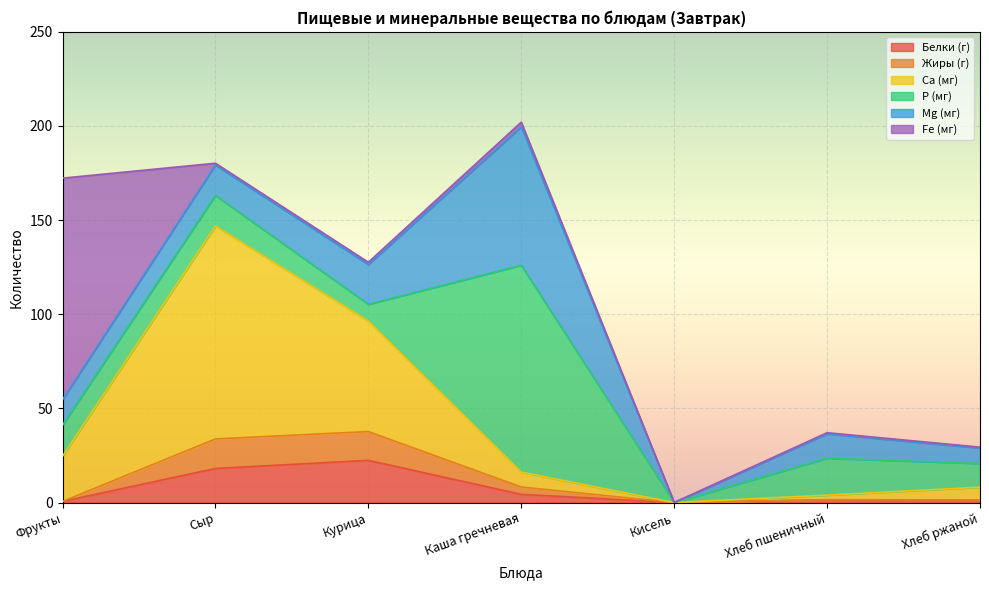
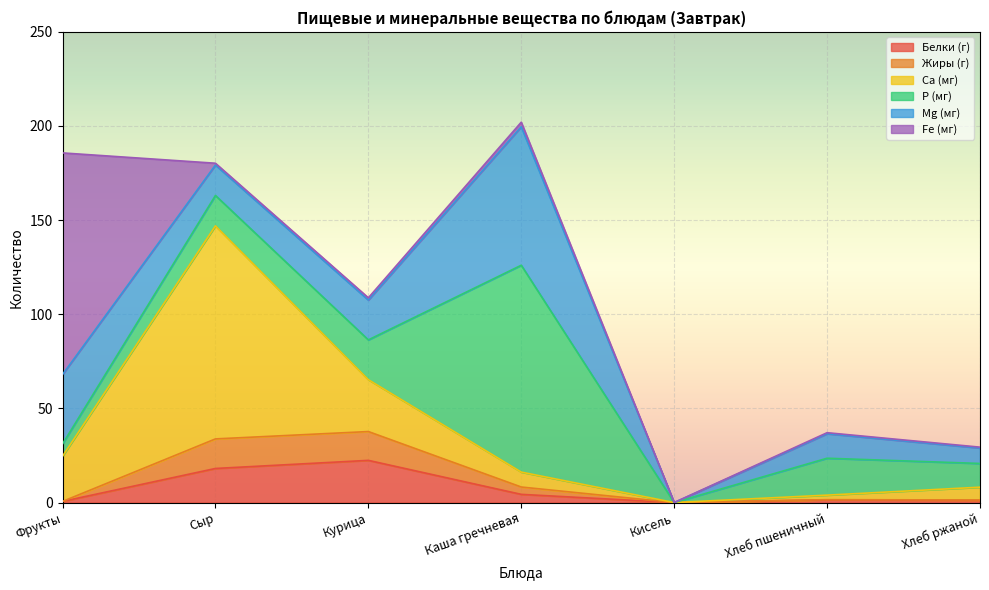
  {
    "Ca (мг)": {
      "Фрукты": 24,
      "Сыр": 113,
-     "Курица": 59,
+     "Курица": 28,
      "Каша гречневая": 8,
      "Хлеб пшеничный": 2,
      "Хлеб ржаной": 7
    },
    "P (мг)": {
-     "Фрукты": 17,
+     "Фрукты": 7,
      "Сыр": 16,
-     "Курица": 9,
+     "Курица": 21,
      "Каша гречневая": 110,
      "Хлеб пшеничный": 20,
      "Хлеб ржаной": 13
    },
    "Mg (мг)": {
-     "Фрукты": 14,
+     "Фрукты": 37,
      "Каша гречневая": 74
    },
    "Fe (мг)": {
      "Фрукты": 118,
      "Каша гречневая": 2
    }
  }
